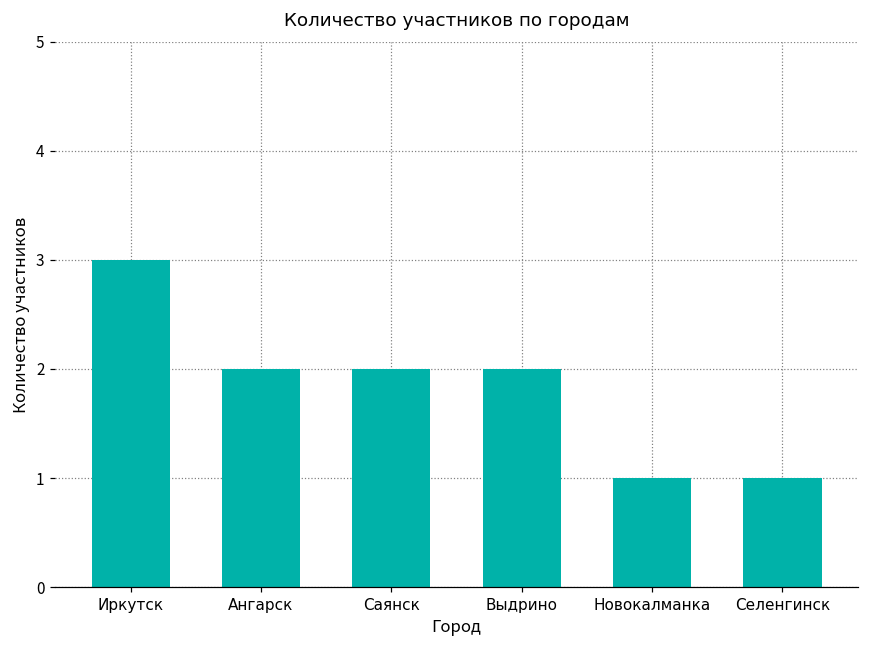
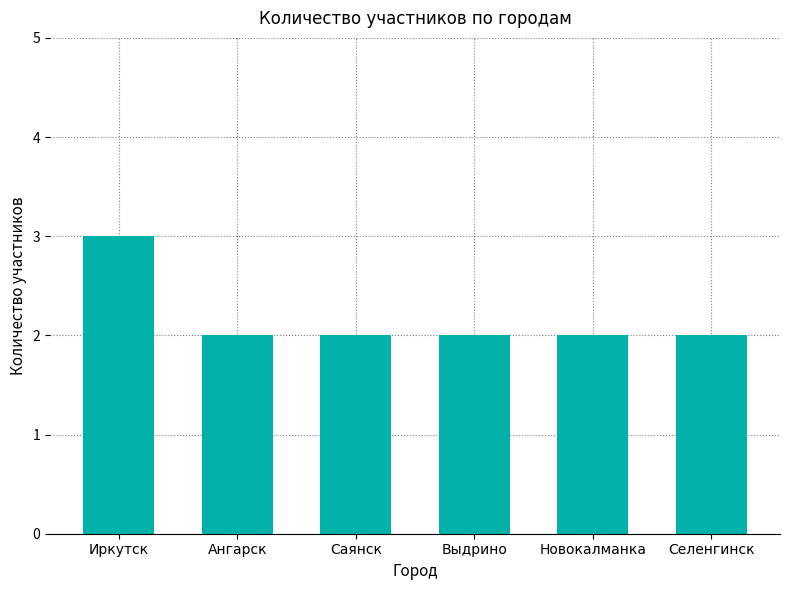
  {
    "Иркутск": 3,
    "Ангарск": 2,
    "Саянск": 2,
    "Выдрино": 2,
-   "Новокалманка": 1,
-   "Селенгинск": 1
+   "Новокалманка": 2,
+   "Селенгинск": 2
  }
